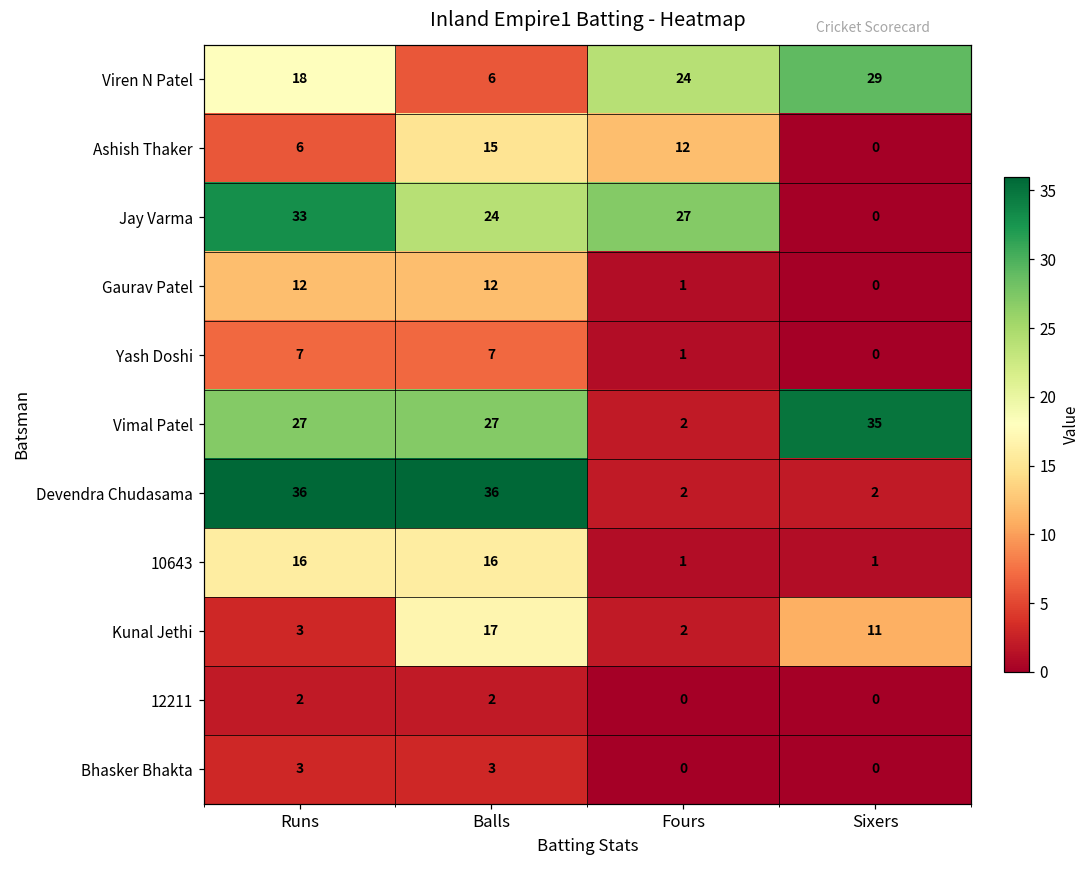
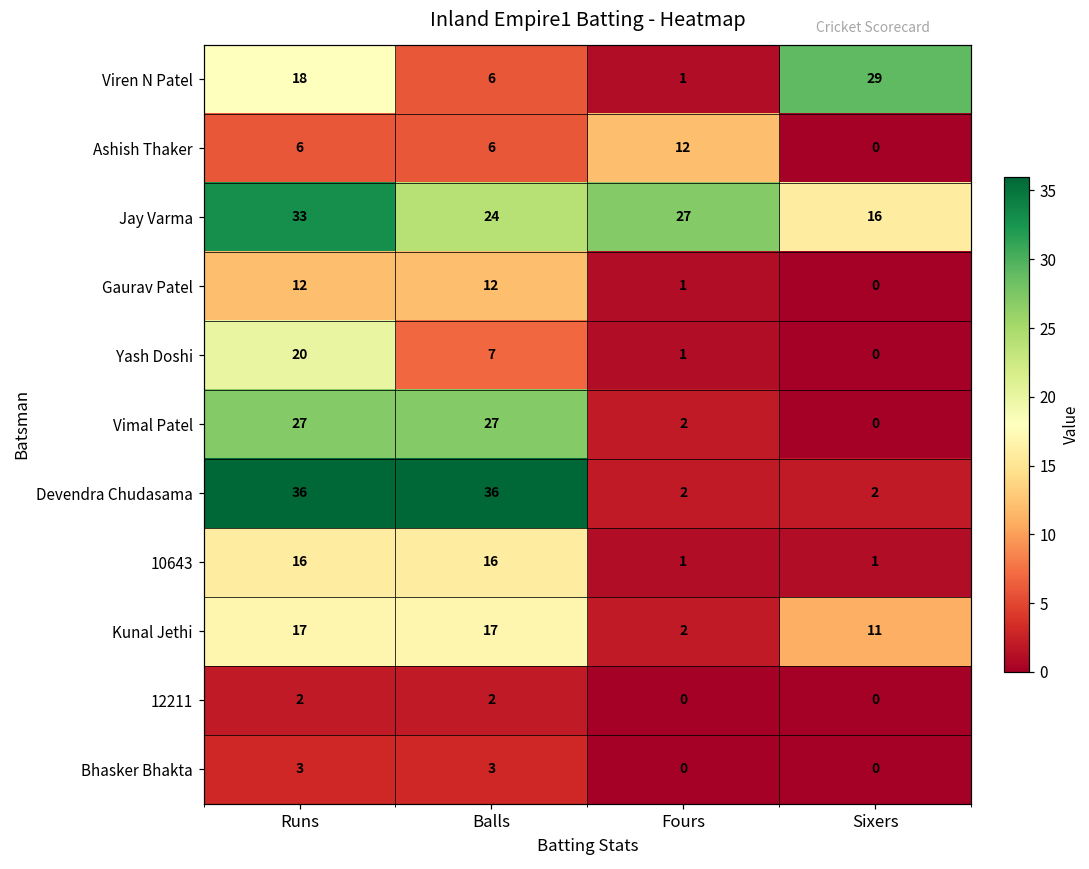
  {
    "Viren N Patel": {
      "Runs": 18,
      "Balls": 6,
-     "Fours": 24,
+     "Fours": 1,
      "Sixers": 29
    },
    "Ashish Thaker": {
      "Runs": 6,
-     "Balls": 15,
+     "Balls": 6,
      "Fours": 12,
      "Sixers": 0
    },
    "Jay Varma": {
      "Runs": 33,
      "Balls": 24,
      "Fours": 27,
-     "Sixers": 0
+     "Sixers": 16
    },
    "Gaurav Patel": {
      "Runs": 12,
      "Balls": 12,
      "Fours": 1,
      "Sixers": 0
    },
    "Yash Doshi": {
-     "Runs": 7,
+     "Runs": 20,
      "Balls": 7,
      "Fours": 1,
      "Sixers": 0
    },
    "Vimal Patel": {
      "Runs": 27,
      "Balls": 27,
      "Fours": 2,
-     "Sixers": 35
+     "Sixers": 0
    },
    "Devendra Chudasama": {
      "Runs": 36,
      "Balls": 36,
      "Fours": 2,
      "Sixers": 2
    },
    "10643": {
      "Runs": 16,
      "Balls": 16,
      "Fours": 1,
      "Sixers": 1
    },
    "Kunal Jethi": {
-     "Runs": 3,
+     "Runs": 17,
      "Balls": 17,
      "Fours": 2,
      "Sixers": 11
    },
    "12211": {
      "Runs": 2,
      "Balls": 2,
      "Fours": 0,
      "Sixers": 0
    },
    "Bhasker Bhakta": {
      "Runs": 3,
      "Balls": 3,
      "Fours": 0,
      "Sixers": 0
    }
  }
